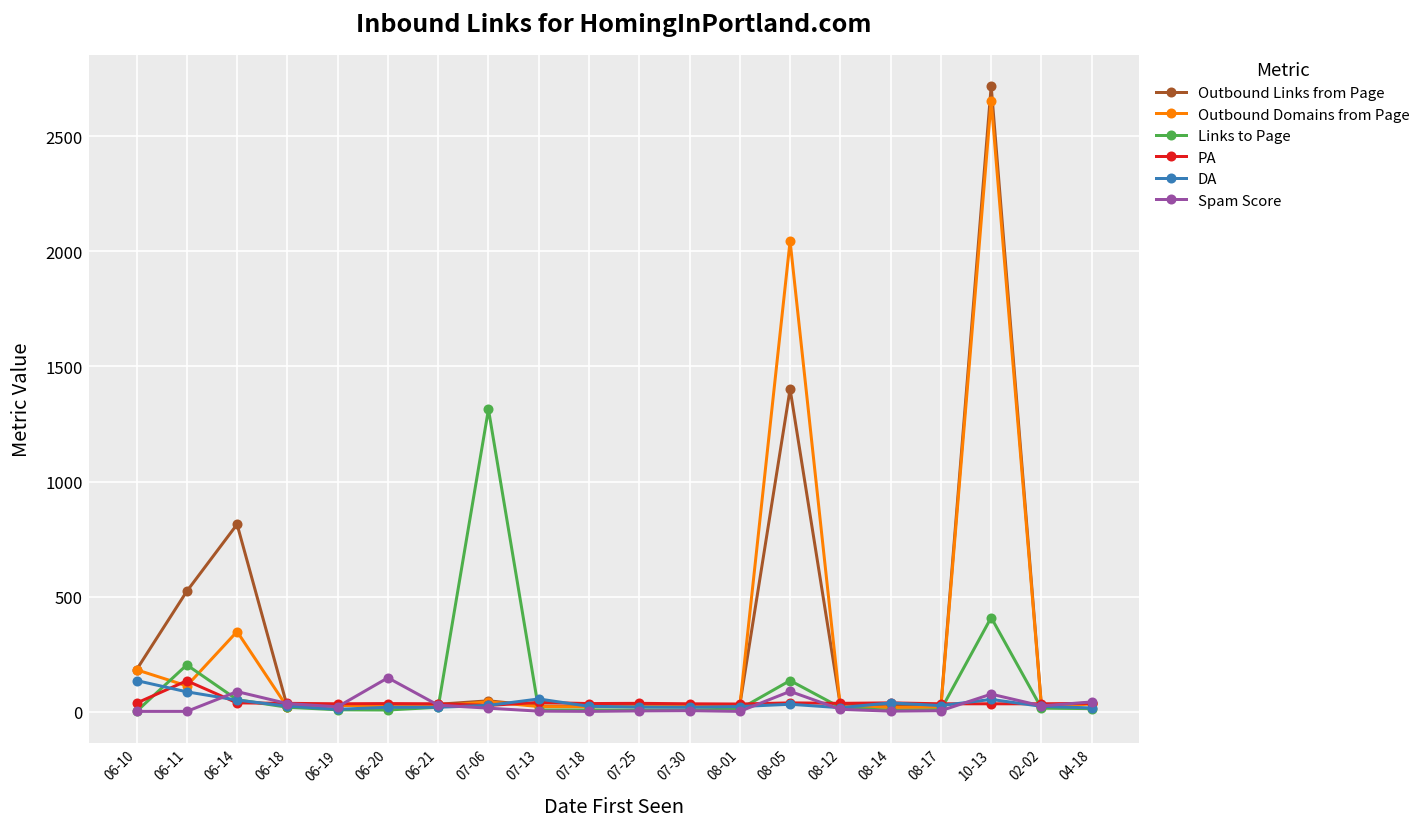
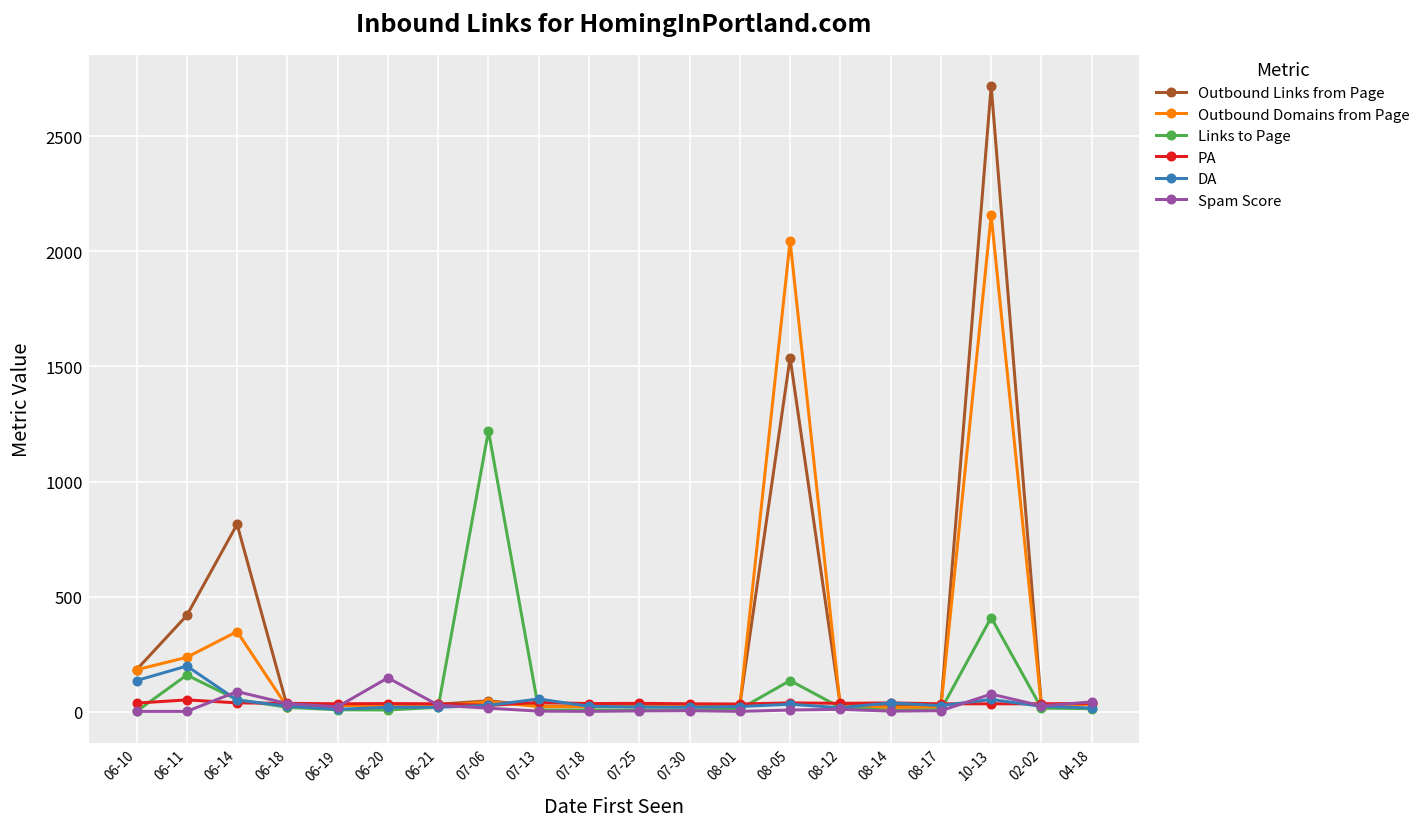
  {
    "Outbound Links from Page": {
-     "06-11": 520,
+     "06-11": 420,
      "06-14": 810,
-     "08-05": 1400,
+     "08-05": 1540,
      "10-13": 2720
    },
    "Outbound Domains from Page": {
-     "06-11": 110,
+     "06-11": 240,
      "06-14": 350,
      "08-05": 2050,
-     "10-13": 2650
+     "10-13": 2160
    },
    "Links to Page": {
-     "06-11": 200,
-     "07-06": 1310,
+     "06-11": 160,
+     "07-06": 1220,
      "08-05": 140,
      "10-13": 410
    },
    "PA": {
      "06-10": 40,
-     "06-11": 130,
+     "06-11": 50,
      "07-13": 40,
      "10-13": 30
    },
    "DA": {
      "06-10": 140,
-     "06-11": 90,
+     "06-11": 200,
      "07-13": 60,
      "10-13": 50
    },
    "Spam Score": {
      "06-11": 0,
      "06-14": 90,
      "06-20": 150,
-     "08-05": 90,
+     "08-05": 10,
      "10-13": 80
    }
  }
